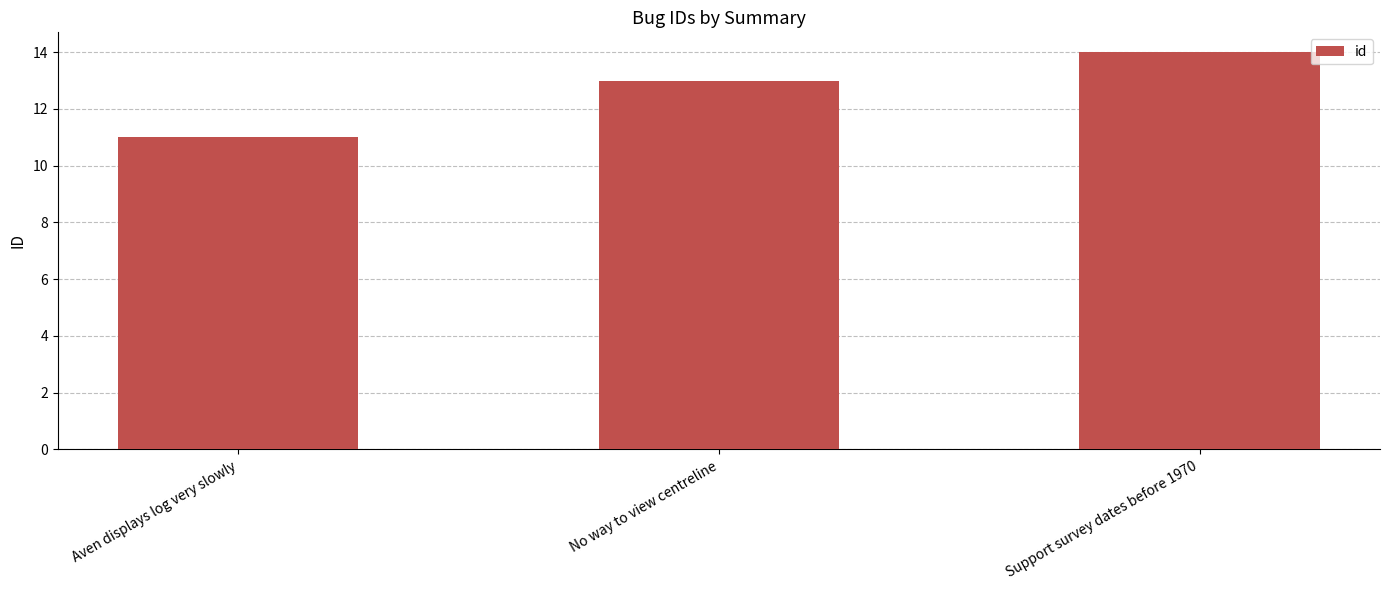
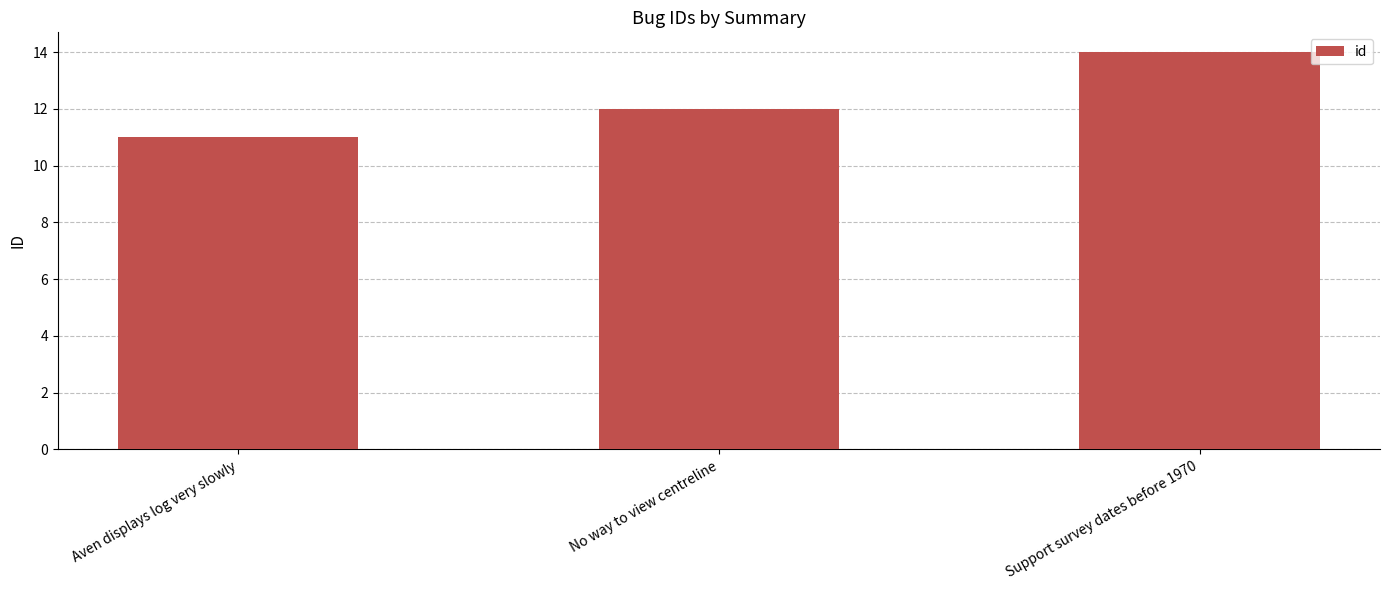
  {
    "Aven displays log very slowly": 11,
-   "No way to view centreline": 13,
+   "No way to view centreline": 12,
    "Support survey dates before 1970": 14
  }
